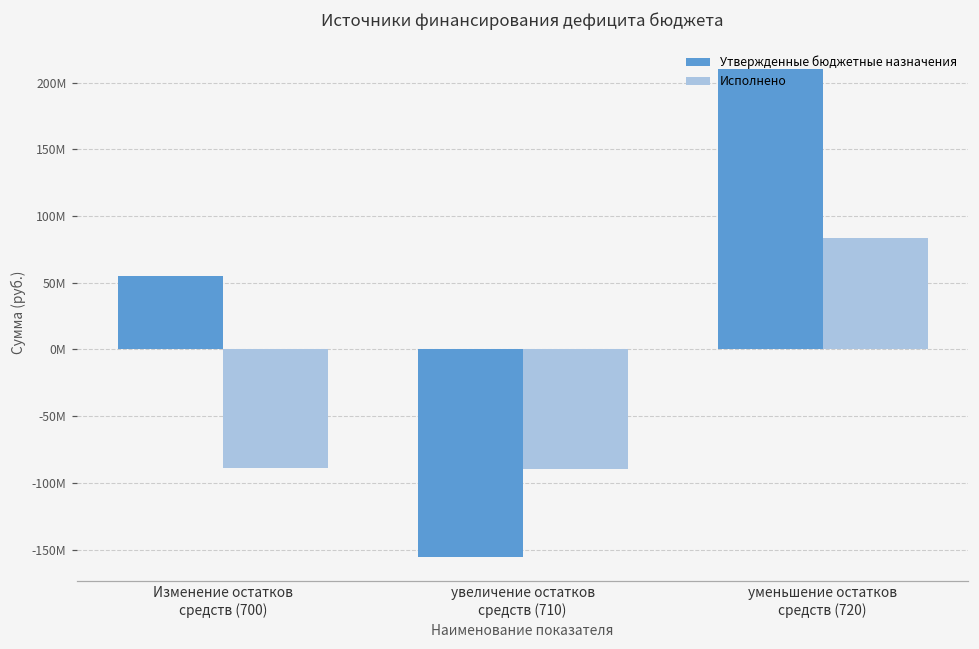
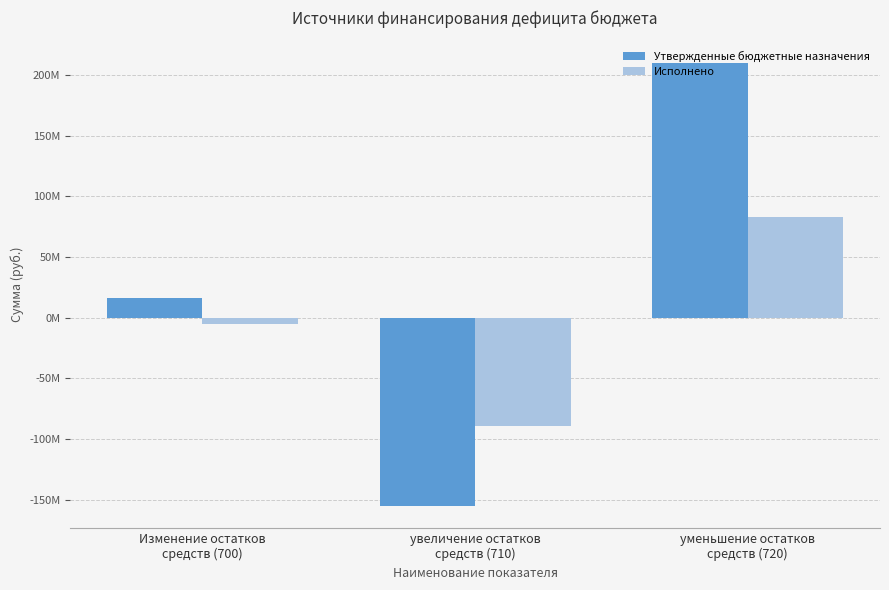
  {
    "Утвержденные бюджетные назначения": {
-     "Изменение остатков средств (700)": 55000000,
+     "Изменение остатков средств (700)": 16000000,
      "увеличение остатков средств (710)": -155000000,
      "уменьшение остатков средств (720)": 210000000
    },
    "Исполнено": {
-     "Изменение остатков средств (700)": -89000000,
+     "Изменение остатков средств (700)": -5000000,
      "увеличение остатков средств (710)": -89000000,
      "уменьшение остатков средств (720)": 83000000
    }
  }
